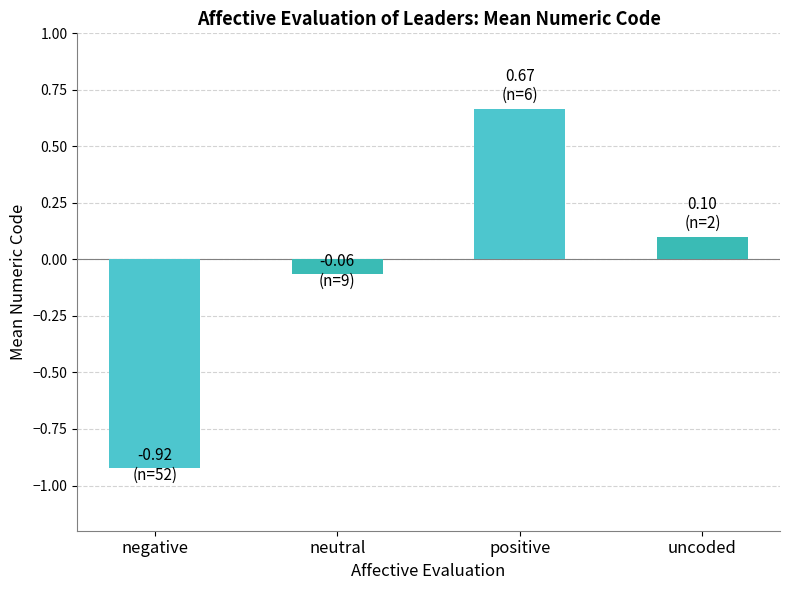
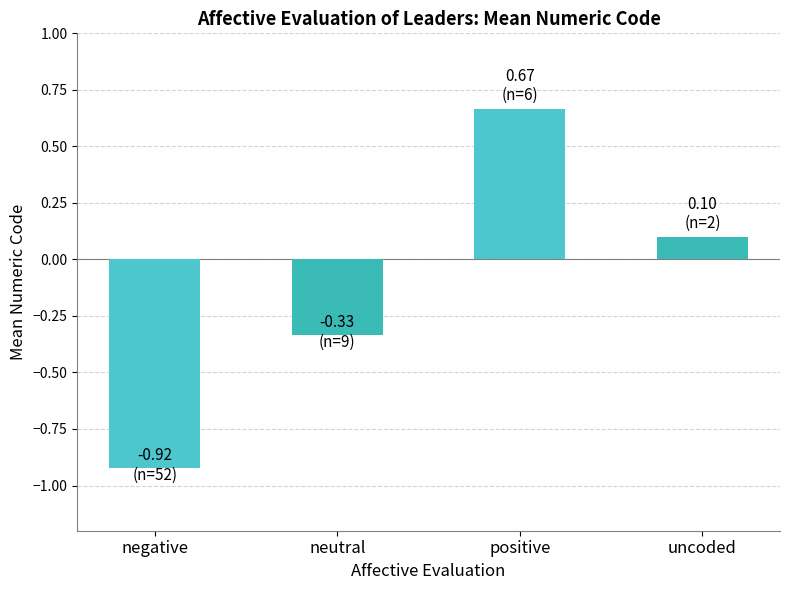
  {
    "negative": -0.92,
-   "neutral": -0.06,
+   "neutral": -0.33,
    "positive": 0.67,
    "uncoded": 0.10
  }
